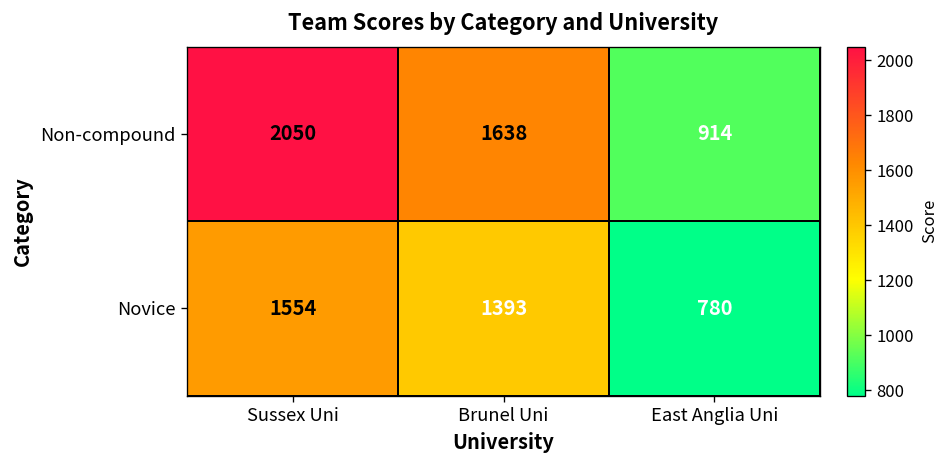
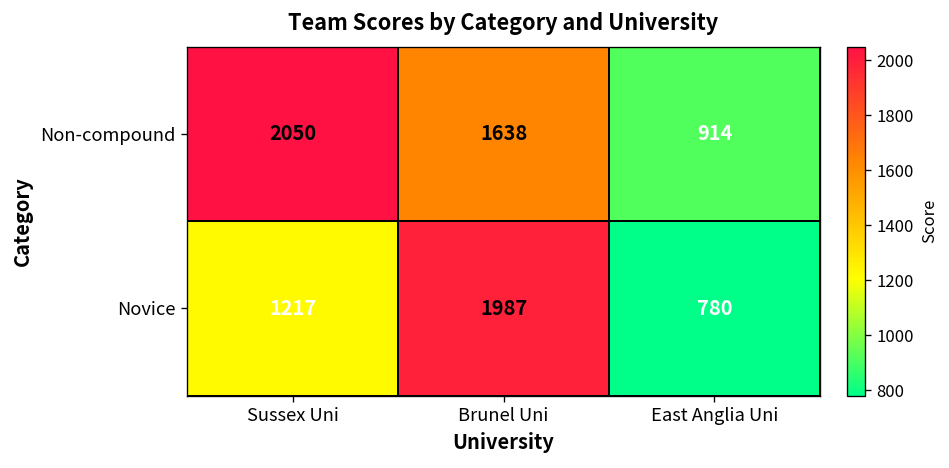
  {
    "Non-compound": {
      "Sussex Uni": 2050,
      "Brunel Uni": 1638,
      "East Anglia Uni": 914
    },
    "Novice": {
-     "Sussex Uni": 1554,
-     "Brunel Uni": 1393,
+     "Sussex Uni": 1217,
+     "Brunel Uni": 1987,
      "East Anglia Uni": 780
    }
  }
